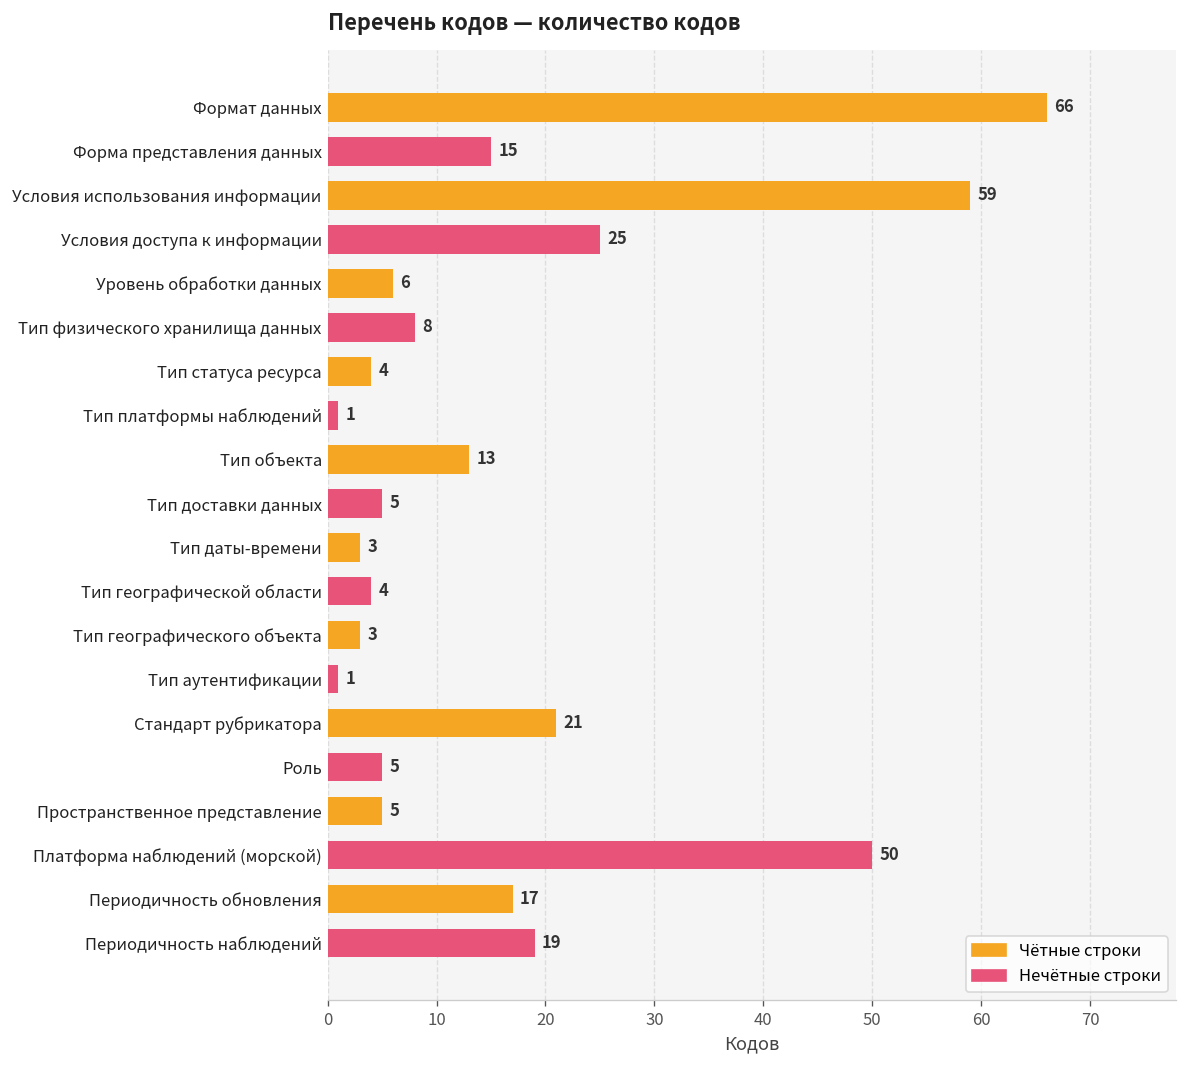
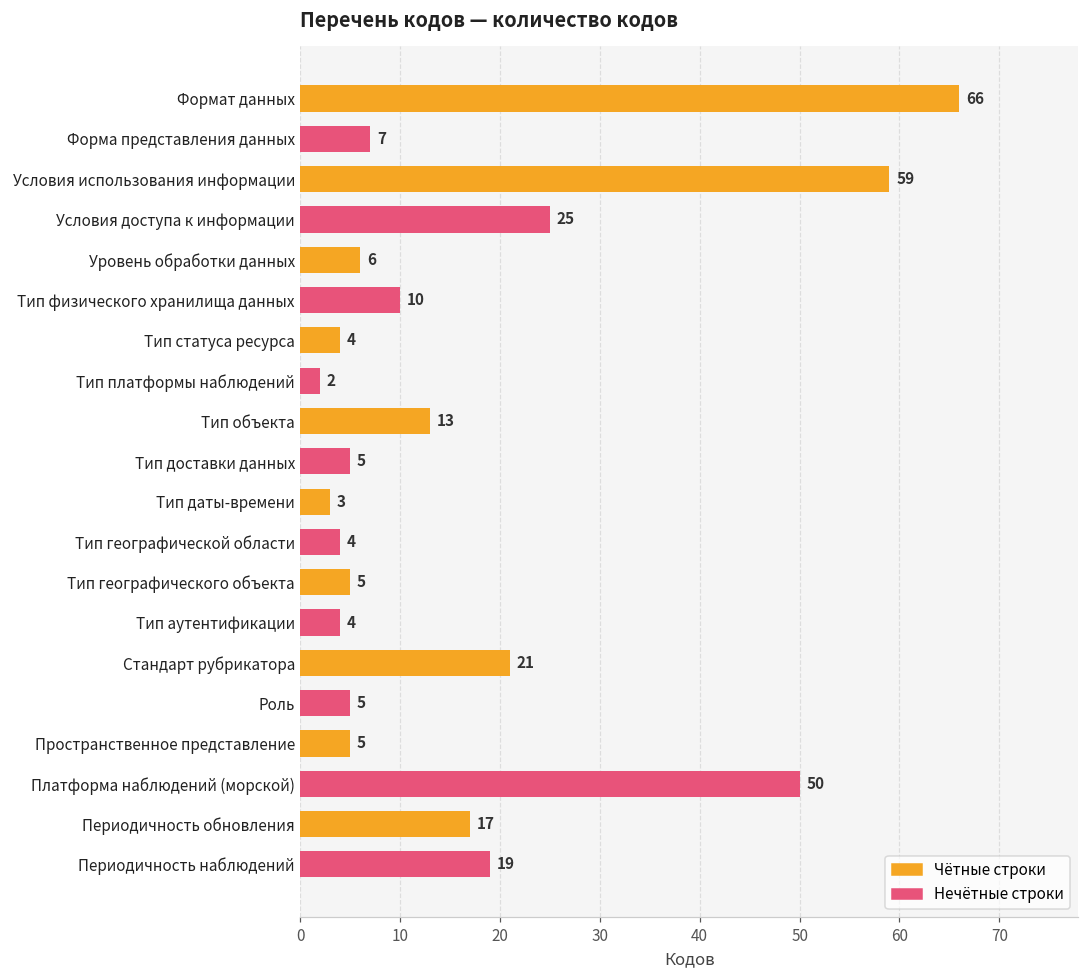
  {
    "Формат данных": 66,
-   "Форма представления данных": 15,
+   "Форма представления данных": 7,
    "Условия использования информации": 59,
    "Условия доступа к информации": 25,
    "Уровень обработки данных": 6,
-   "Тип физического хранилища данных": 8,
+   "Тип физического хранилища данных": 10,
    "Тип статуса ресурса": 4,
-   "Тип платформы наблюдений": 1,
+   "Тип платформы наблюдений": 2,
    "Тип объекта": 13,
    "Тип доставки данных": 5,
    "Тип даты-времени": 3,
    "Тип географической области": 4,
-   "Тип географического объекта": 3,
-   "Тип аутентификации": 1,
+   "Тип географического объекта": 5,
+   "Тип аутентификации": 4,
    "Стандарт рубрикатора": 21,
    "Роль": 5,
    "Пространственное представление": 5,
    "Платформа наблюдений (морской)": 50,
    "Периодичность обновления": 17,
    "Периодичность наблюдений": 19
  }
